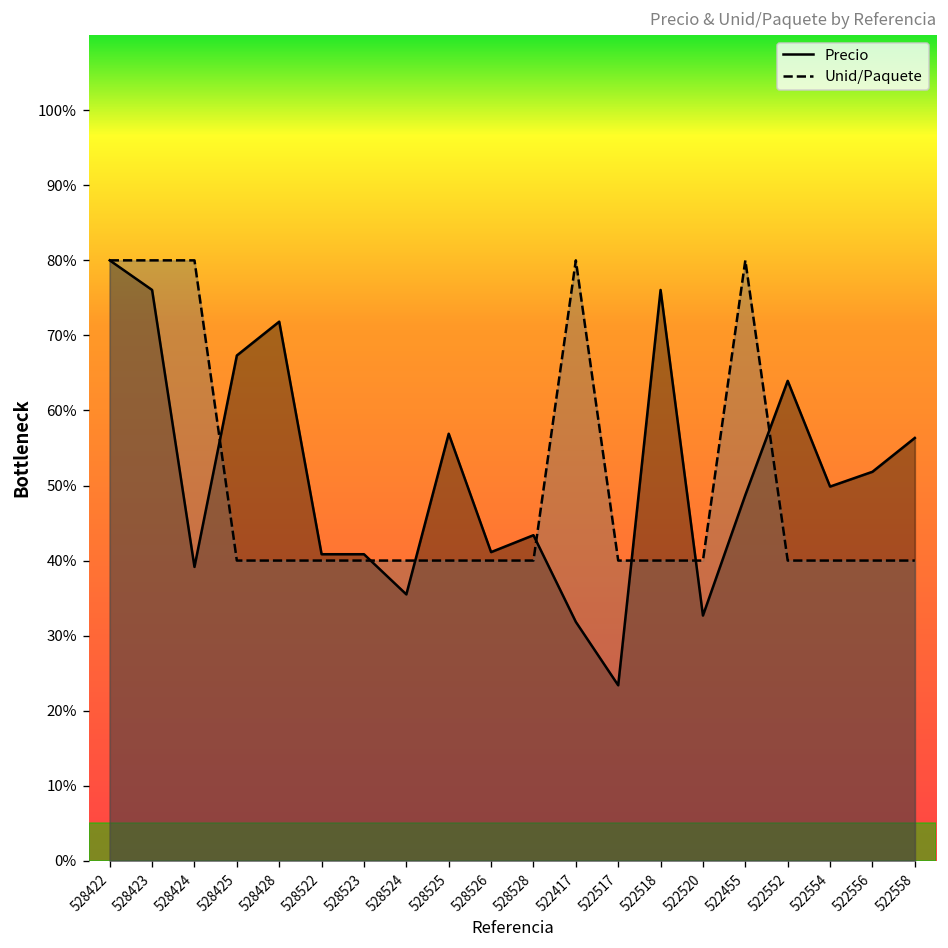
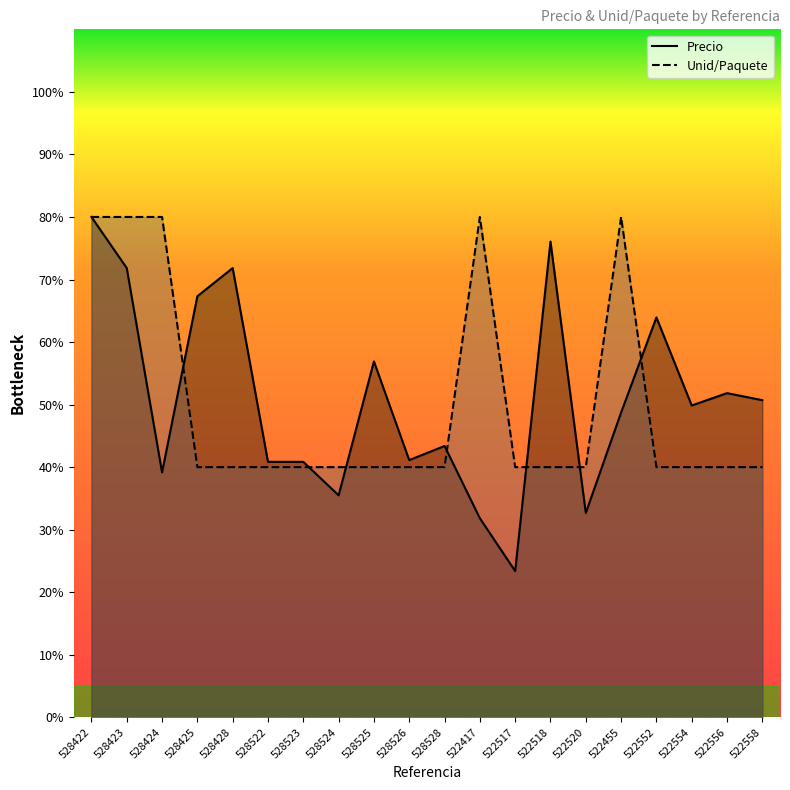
  {
    "Precio": {
-     "528423": "76%",
+     "528423": "72%",
      "528424": "39%",
      "528425": "67%",
      "528428": "72%",
      "528522": "41%",
      "528523": "41%",
      "528524": "35%",
      "528525": "57%",
      "528526": "41%",
      "528528": "43%",
      "522417": "32%",
      "522517": "23%",
      "522518": "76%",
      "522520": "33%",
      "522455": "49%",
      "522552": "64%",
      "522554": "50%",
      "522556": "52%",
-     "522558": "56%"
+     "522558": "51%"
    }
  }
